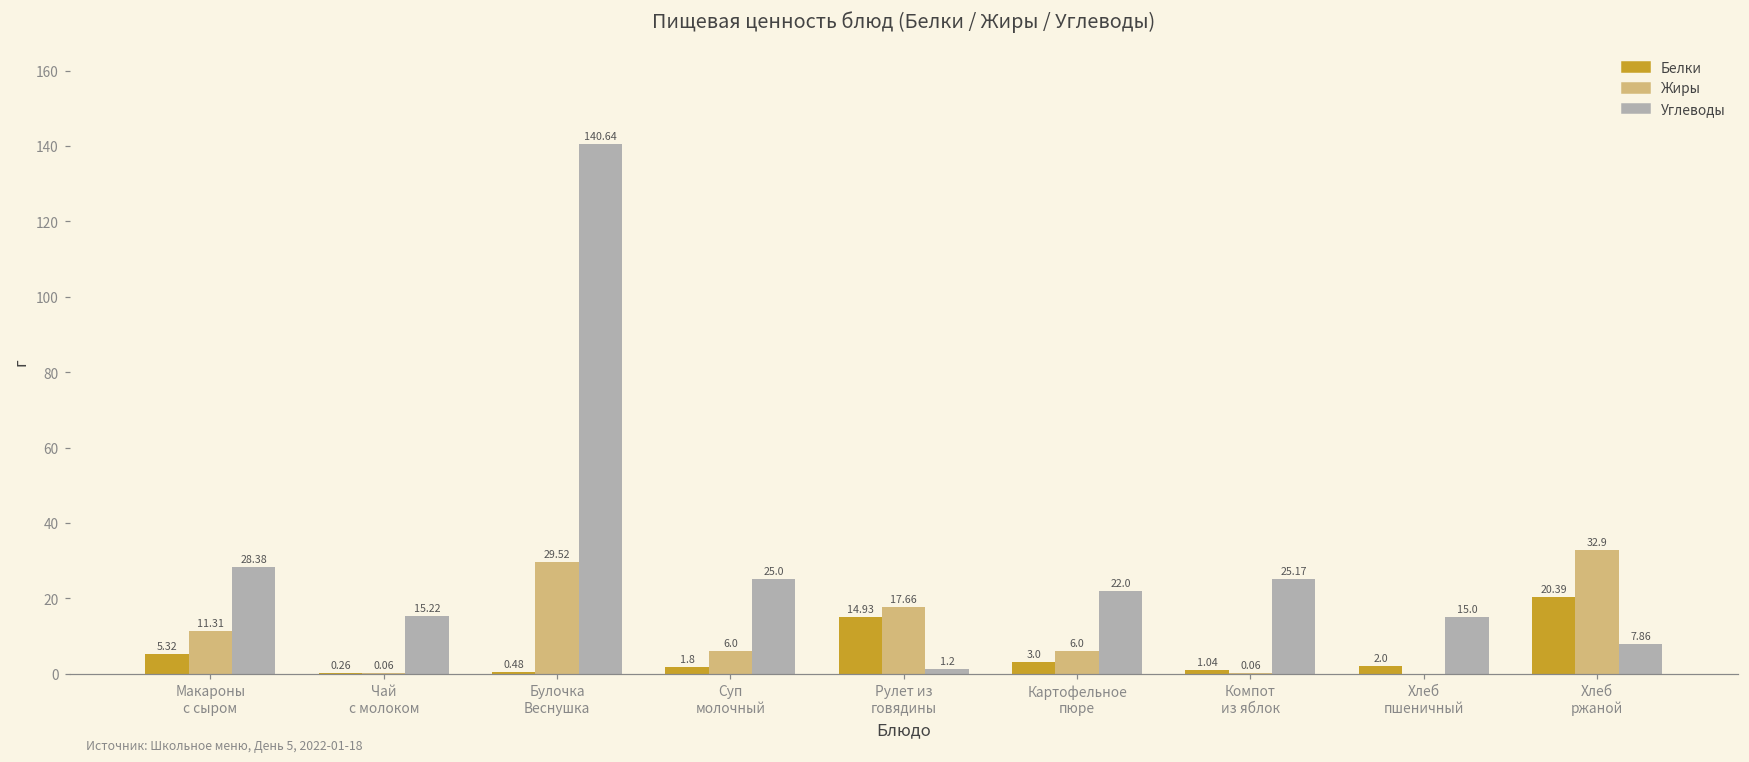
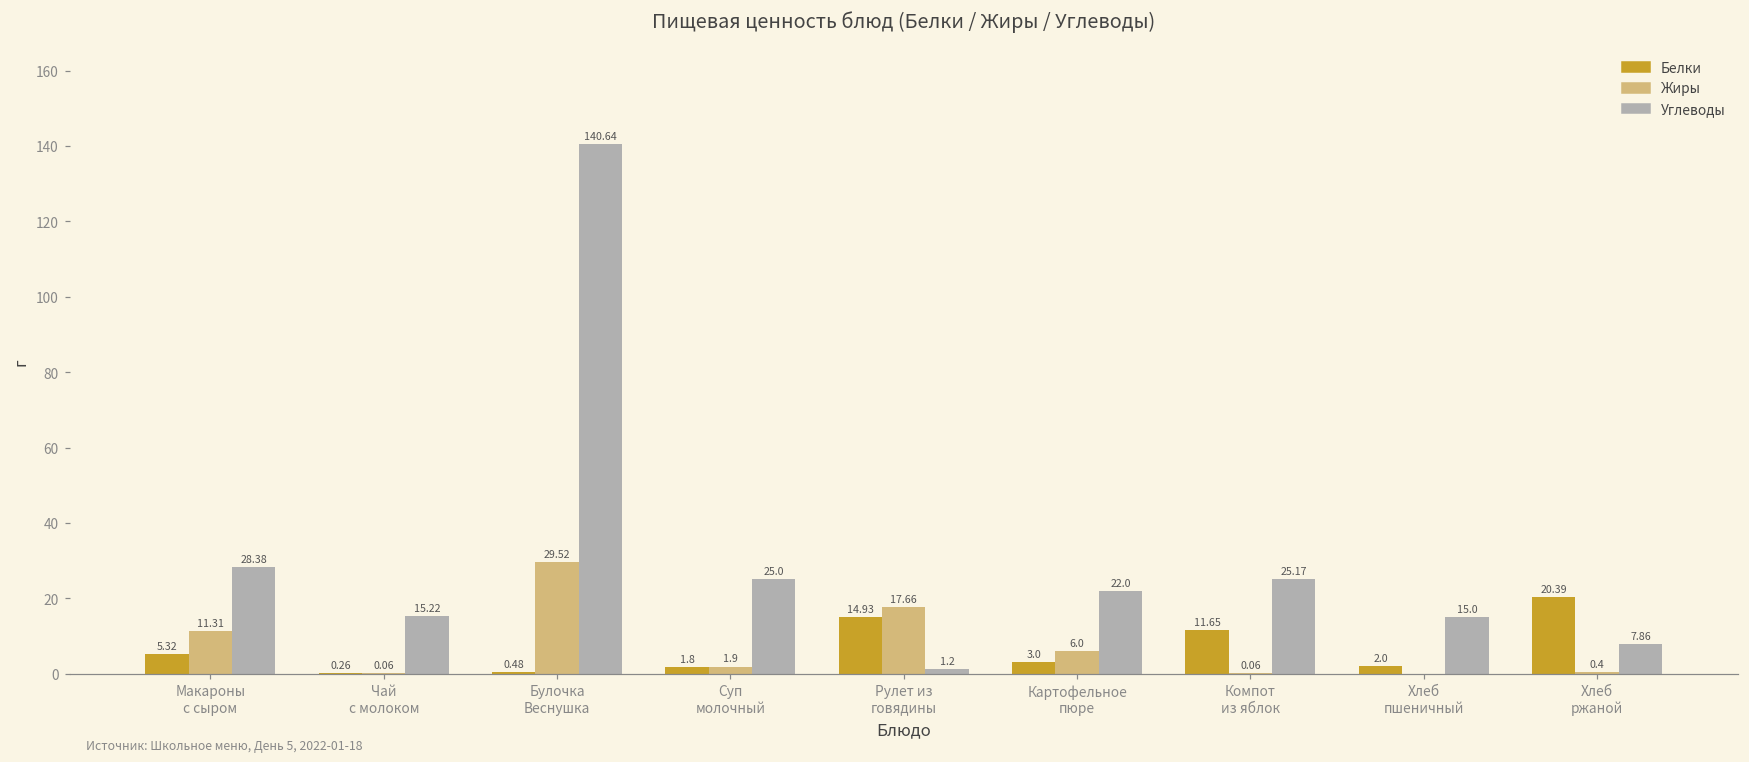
  {
    "Белки": {
      "Макароны с сыром": 5.32,
      "Чай с молоком": 0.26,
      "Булочка Веснушка": 0.48,
      "Суп молочный": 1.8,
      "Рулет из говядины": 14.93,
      "Картофельное пюре": 3.0,
-     "Компот из яблок": 1.04,
+     "Компот из яблок": 11.65,
      "Хлеб пшеничный": 2.0,
      "Хлеб ржаной": 20.39
    },
    "Жиры": {
      "Макароны с сыром": 11.31,
      "Чай с молоком": 0.06,
      "Булочка Веснушка": 29.52,
-     "Суп молочный": 6.0,
+     "Суп молочный": 1.9,
      "Рулет из говядины": 17.66,
      "Картофельное пюре": 6.0,
      "Компот из яблок": 0.06,
-     "Хлеб ржаной": 32.9
+     "Хлеб ржаной": 0.4
    },
    "Углеводы": {
      "Макароны с сыром": 28.38,
      "Чай с молоком": 15.22,
      "Булочка Веснушка": 140.64,
      "Суп молочный": 25.0,
      "Рулет из говядины": 1.2,
      "Картофельное пюре": 22.0,
      "Компот из яблок": 25.17,
      "Хлеб пшеничный": 15.0,
      "Хлеб ржаной": 7.86
    }
  }
